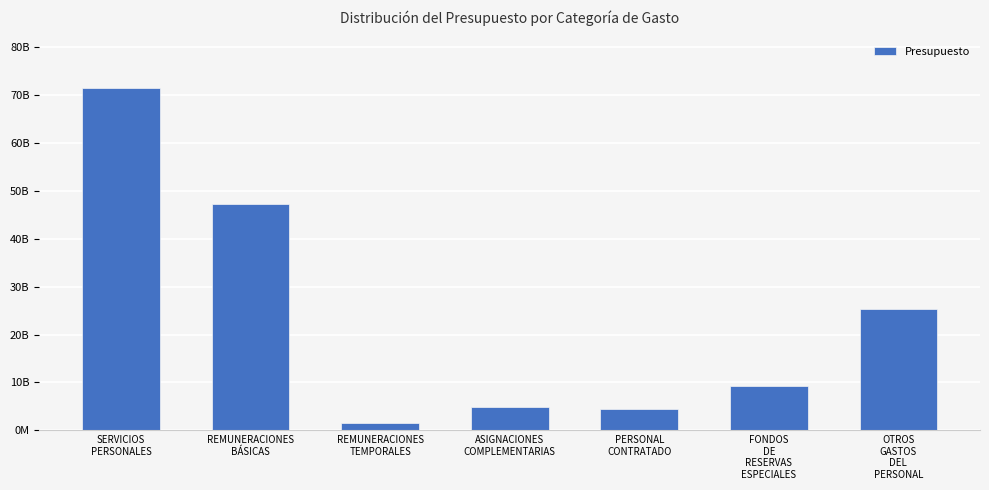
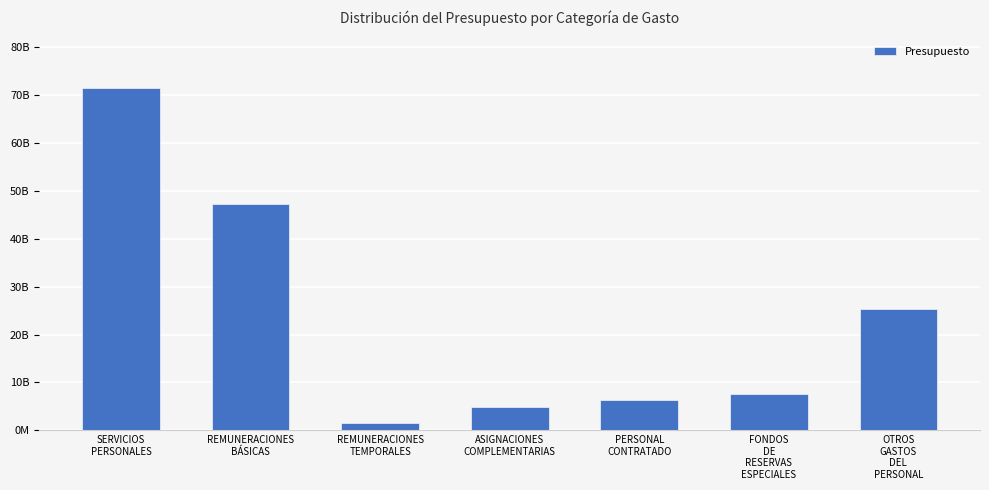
  {
    "SERVICIOS PERSONALES": 72000000000,
    "REMUNERACIONES BÁSICAS": 47000000000,
    "REMUNERACIONES TEMPORALES": 1000000000,
    "ASIGNACIONES COMPLEMENTARIAS": 5000000000,
-   "PERSONAL CONTRATADO": 5000000000,
-   "FONDOS DE RESERVAS ESPECIALES": 9000000000,
+   "PERSONAL CONTRATADO": 6000000000,
+   "FONDOS DE RESERVAS ESPECIALES": 8000000000,
    "OTROS GASTOS DEL PERSONAL": 25000000000
  }
